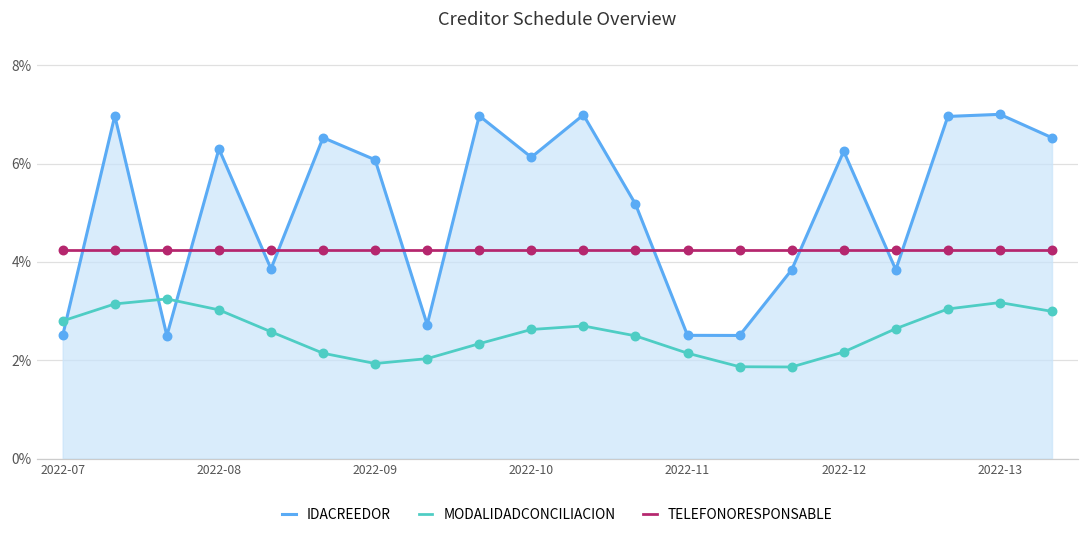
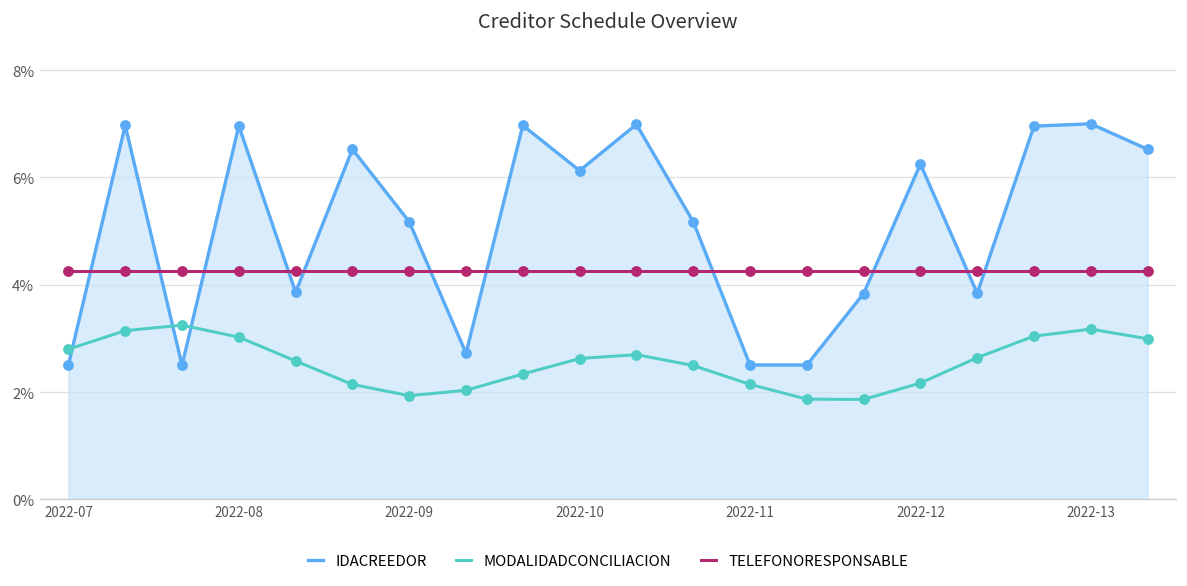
  {
    "IDACREEDOR": {
      "2022-07": "2.5%",
-     "2022-08": "6.3%",
-     "2022-09": "6.1%",
+     "2022-08": "7.0%",
+     "2022-09": "5.2%",
      "2022-10": "6.1%",
      "2022-11": "2.5%",
      "2022-12": "6.2%",
      "2022-13": "7.0%"
    },
    "MODALIDADCONCILIACION": {
      "2022-07": "2.8%",
      "2022-08": "3.0%",
      "2022-09": "1.9%",
      "2022-10": "2.6%",
      "2022-11": "2.1%",
      "2022-12": "2.2%",
      "2022-13": "3.2%"
    },
    "TELEFONORESPONSABLE": {
      "2022-07": "4.3%",
      "2022-08": "4.3%",
      "2022-09": "4.3%",
      "2022-10": "4.3%",
      "2022-11": "4.3%",
      "2022-12": "4.3%",
      "2022-13": "4.3%"
    }
  }
